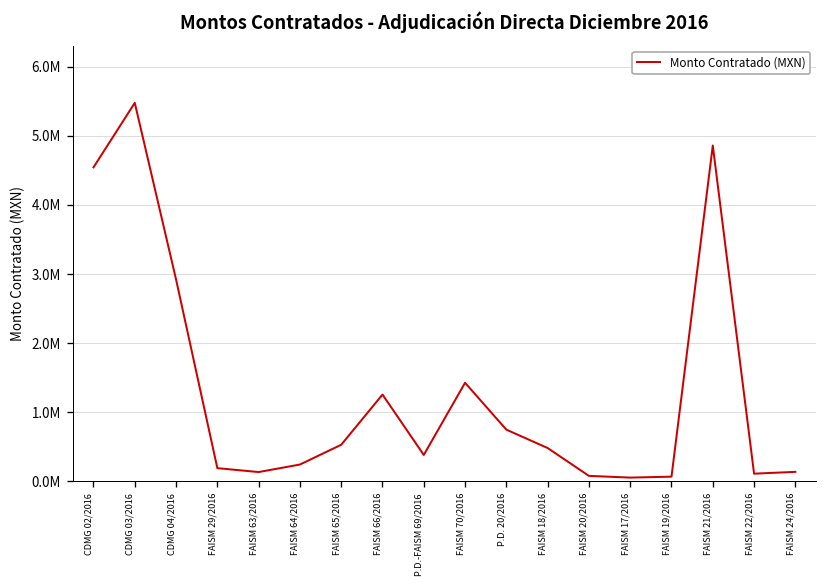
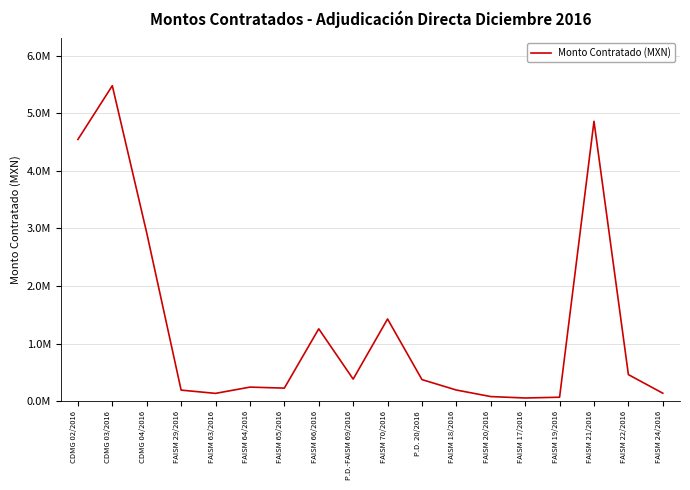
  {
    "CDMG 02/2016": 4500000,
    "CDMG 03/2016": 5500000,
    "CDMG 04/2016": 2900000,
    "FAISM 29/2016": 200000,
    "FAISM 63/2016": 100000,
    "FAISM 64/2016": 200000,
-   "FAISM 65/2016": 500000,
+   "FAISM 65/2016": 200000,
    "FAISM 66/2016": 1300000,
    "P.D.-FAISM 69/2016": 400000,
    "FAISM 70/2016": 1400000,
-   "P.D. 20/2016": 700000,
-   "FAISM 18/2016": 500000,
+   "P.D. 20/2016": 400000,
+   "FAISM 18/2016": 200000,
    "FAISM 20/2016": 100000,
    "FAISM 17/2016": 100000,
    "FAISM 19/2016": 100000,
    "FAISM 21/2016": 4900000,
-   "FAISM 22/2016": 100000,
+   "FAISM 22/2016": 500000,
    "FAISM 24/2016": 100000
  }
